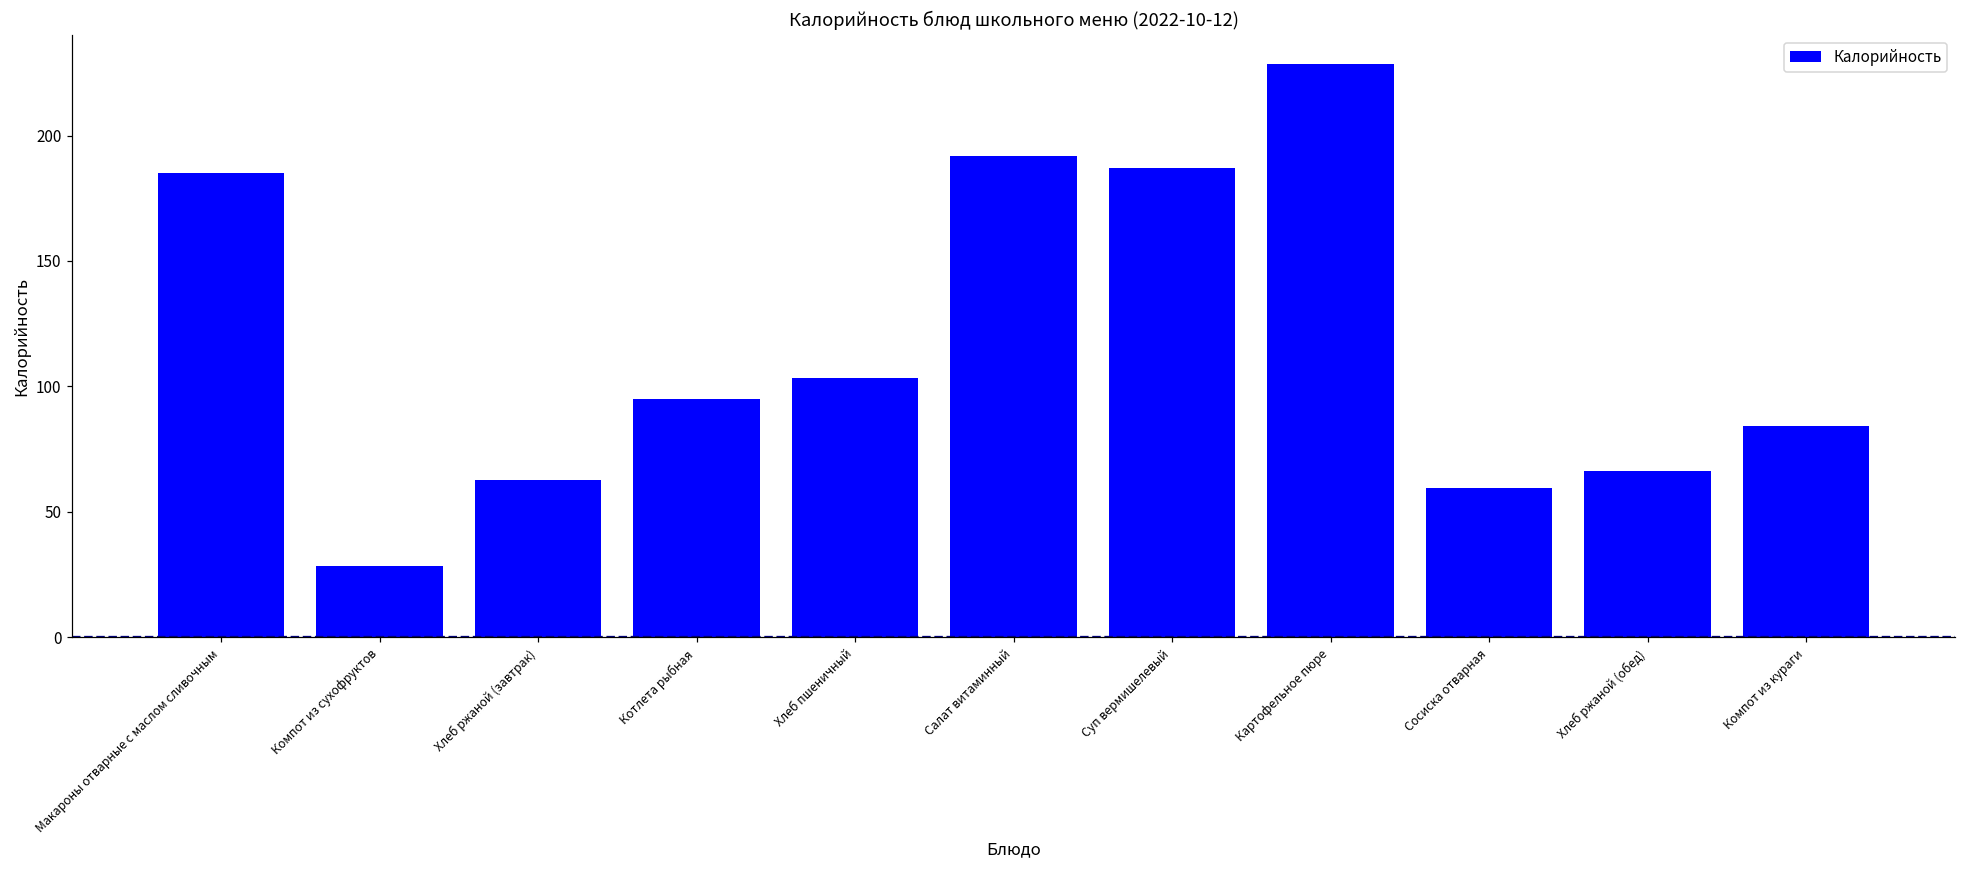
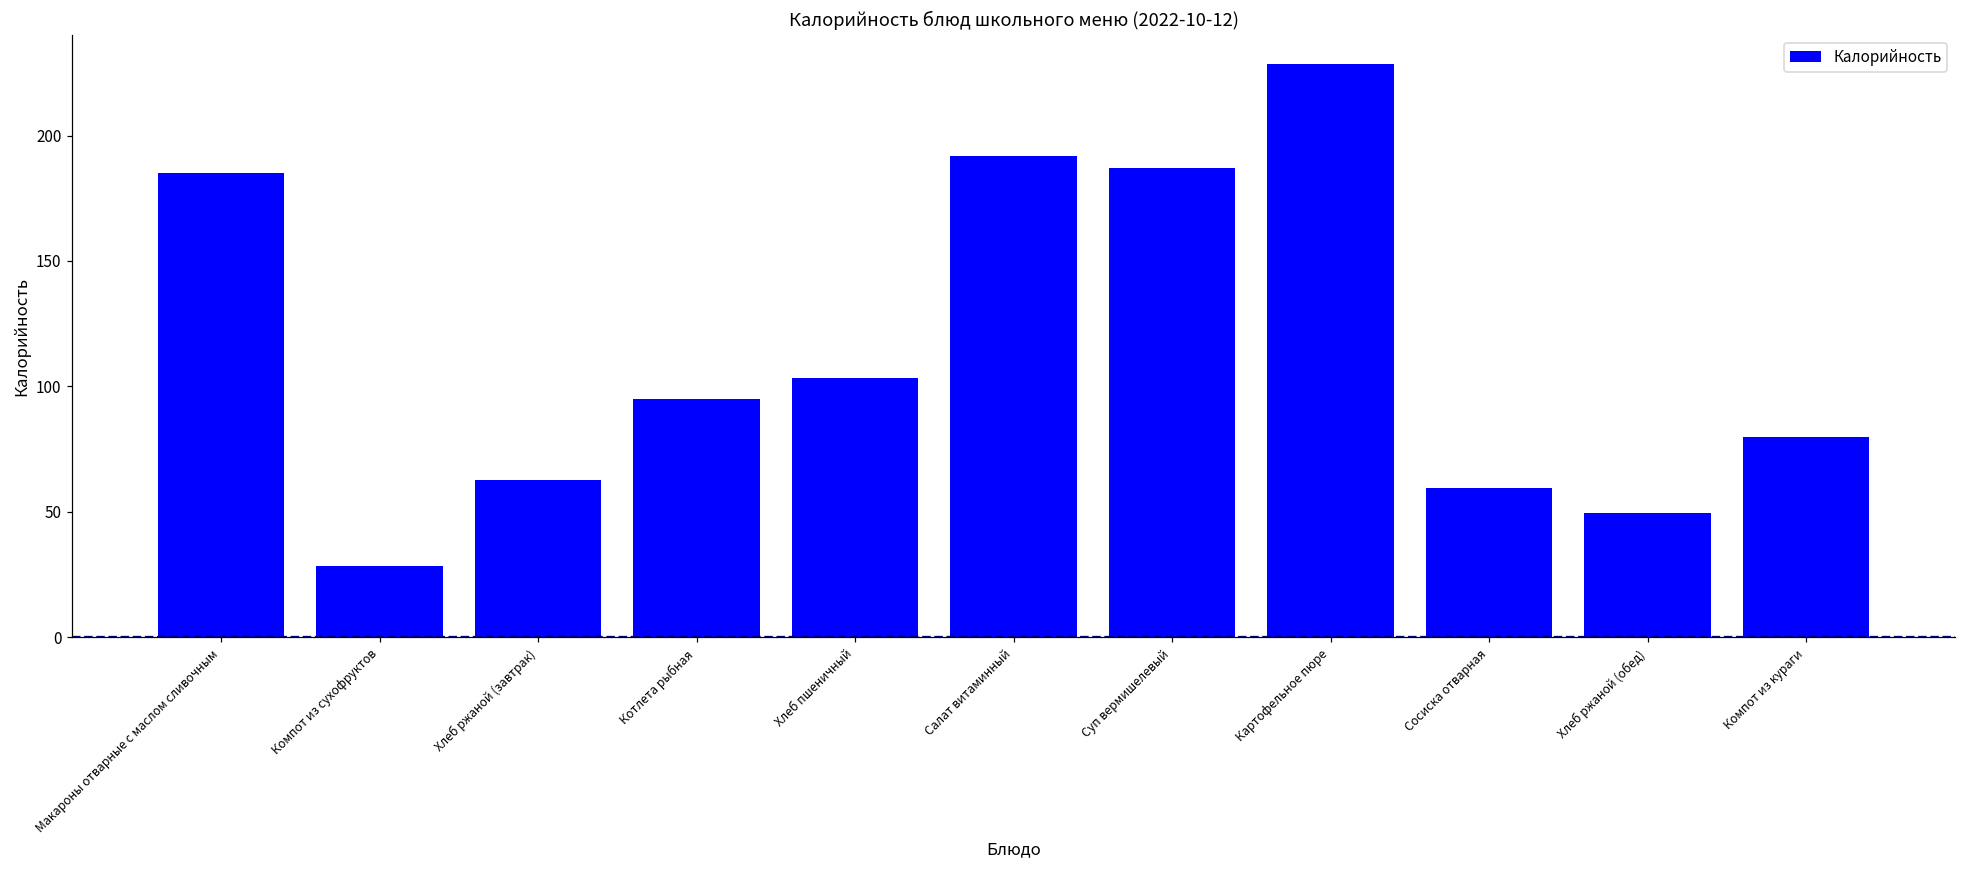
  {
    "Макароны отварные с маслом сливочным": 185,
    "Компот из сухофруктов": 29,
    "Хлеб ржаной (завтрак)": 63,
    "Котлета рыбная": 95,
    "Хлеб пшеничный": 103,
    "Салат витаминный": 192,
    "Суп вермишелевый": 187,
    "Картофельное пюре": 229,
    "Сосиска отварная": 60,
-   "Хлеб ржаной (обед)": 66,
-   "Компот из кураги": 84
+   "Хлеб ржаной (обед)": 50,
+   "Компот из кураги": 80
  }
